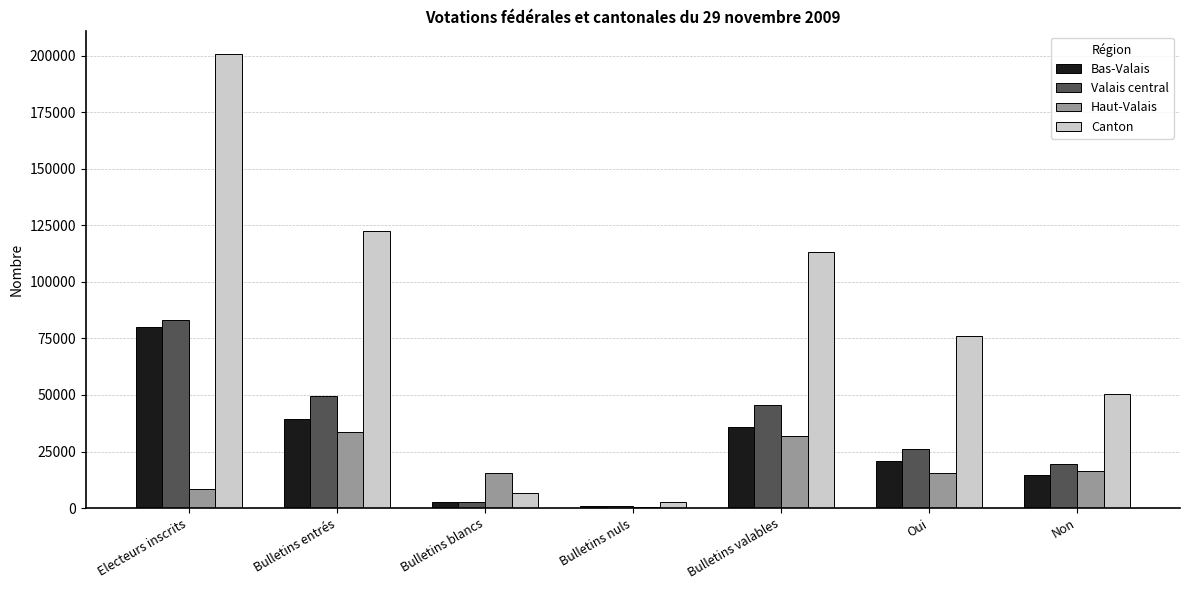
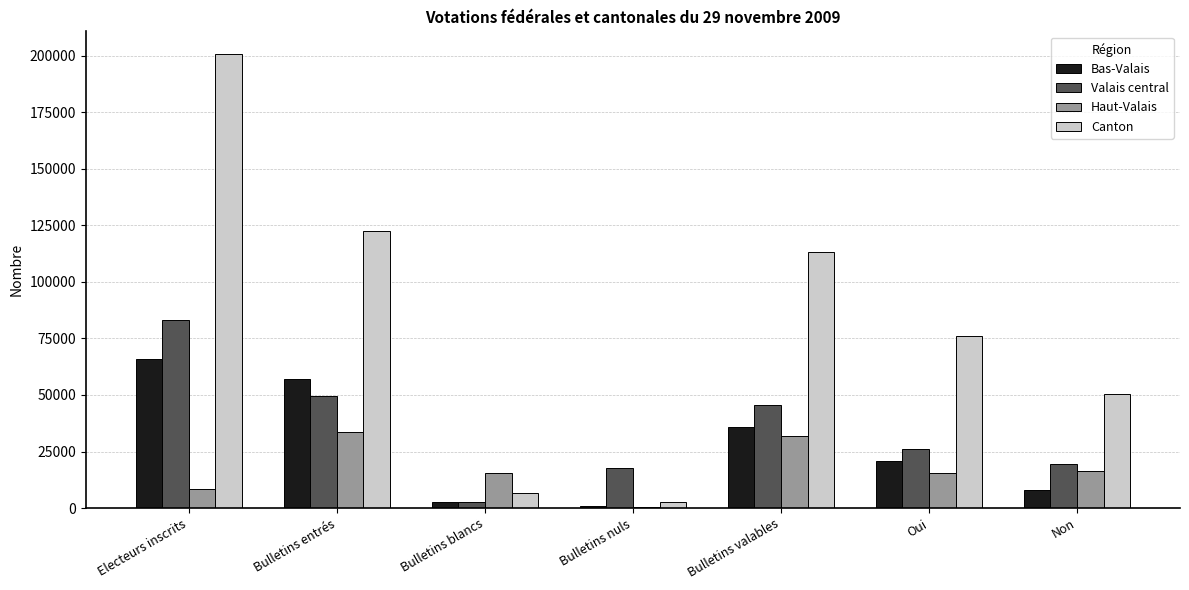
  {
    "Bas-Valais": {
-     "Electeurs inscrits": 80000,
-     "Bulletins entrés": 40000,
+     "Electeurs inscrits": 66000,
+     "Bulletins entrés": 57000,
      "Bulletins blancs": 3000,
      "Bulletins valables": 36000,
      "Oui": 21000,
-     "Non": 15000
+     "Non": 8000
    },
    "Valais central": {
      "Electeurs inscrits": 83000,
      "Bulletins entrés": 49000,
      "Bulletins blancs": 3000,
-     "Bulletins nuls": 1000,
+     "Bulletins nuls": 18000,
      "Bulletins valables": 46000,
      "Oui": 26000,
      "Non": 19000
    },
    "Haut-Valais": {
      "Electeurs inscrits": 9000,
      "Bulletins entrés": 34000,
      "Bulletins blancs": 16000,
      "Bulletins valables": 32000,
      "Oui": 16000,
      "Non": 16000
    },
    "Canton": {
      "Electeurs inscrits": 201000,
      "Bulletins entrés": 123000,
      "Bulletins blancs": 7000,
      "Bulletins nuls": 3000,
      "Bulletins valables": 113000,
      "Oui": 76000,
      "Non": 50000
    }
  }
